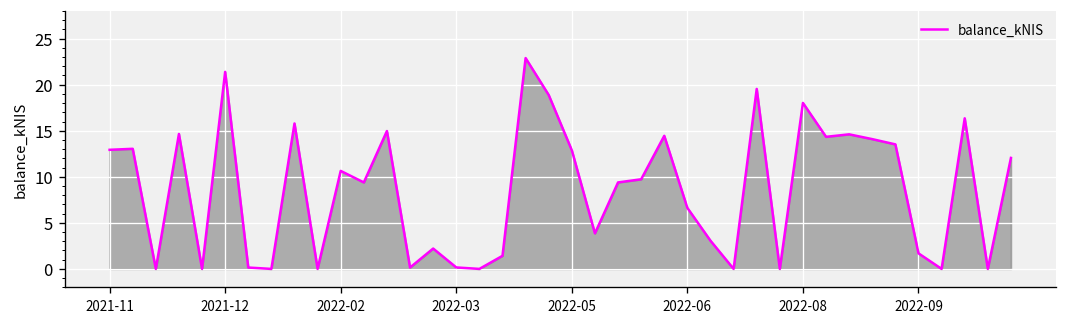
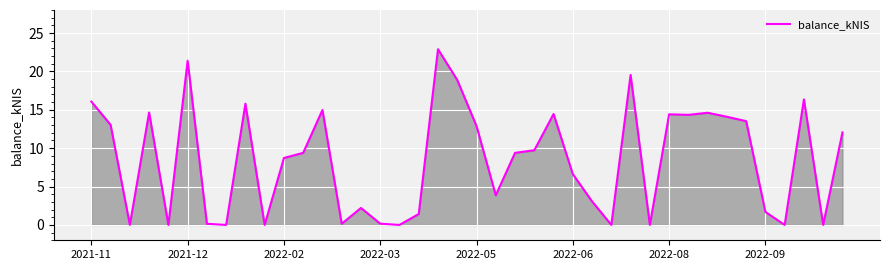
  {
-   "2021-11": 13,
+   "2021-11": 16,
    "2021-12": 21,
-   "2022-02": 11,
+   "2022-02": 9,
    "2022-03": 0,
    "2022-05": 13,
    "2022-06": 7,
-   "2022-08": 18,
+   "2022-08": 14,
    "2022-09": 2
  }
